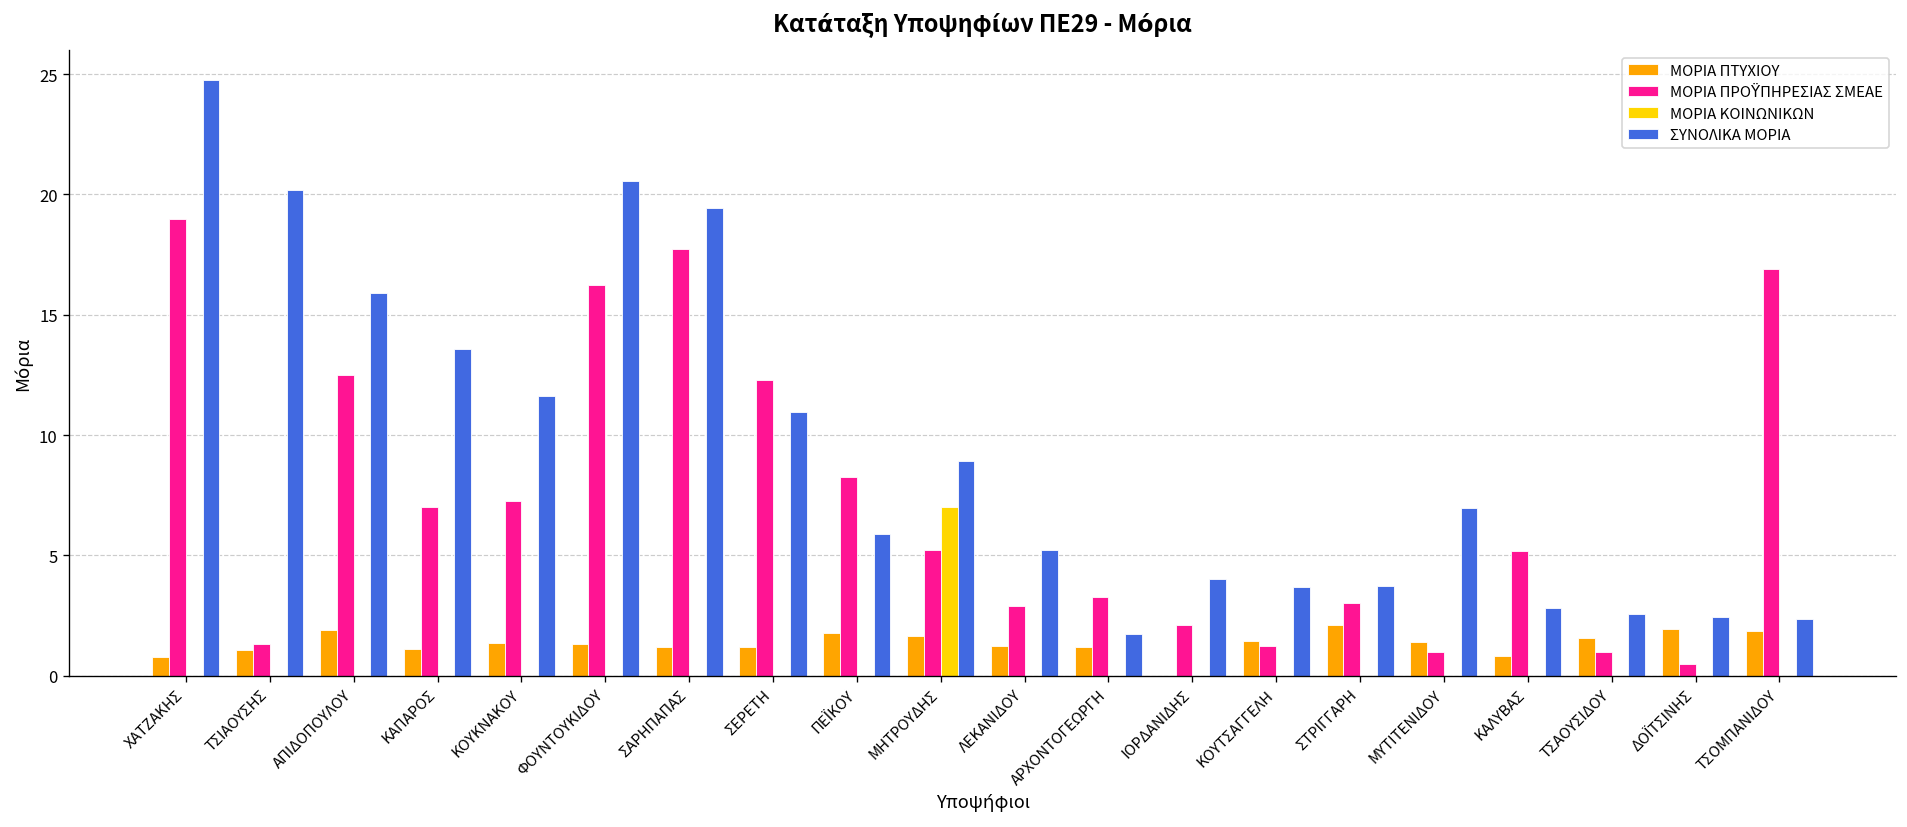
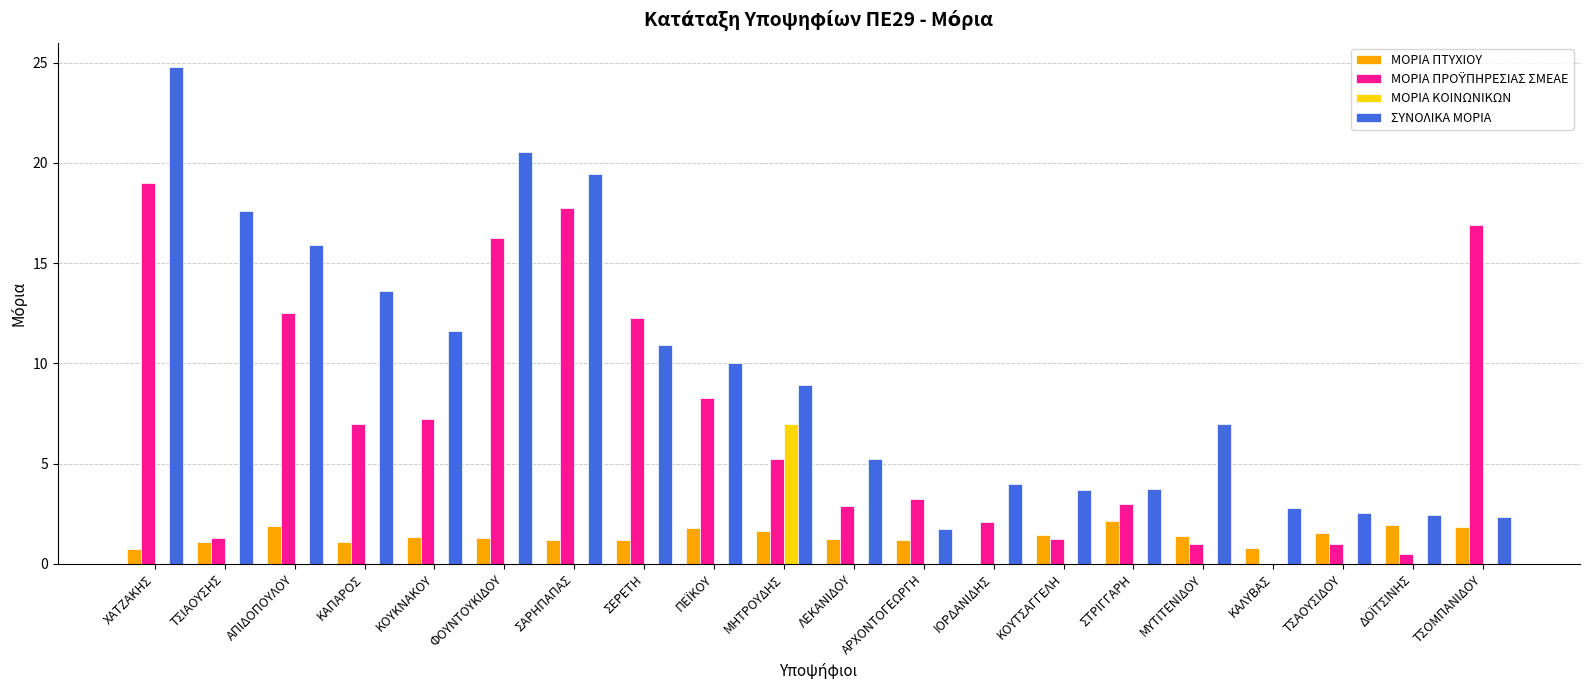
  {
    "ΜΟΡΙΑ ΠΡΟΫΠΗΡΕΣΙΑΣ ΣΜΕΑΕ": {
      "ΧΑΤΖΑΚΗΣ": 19.0,
      "ΤΣΙΑΟΥΣΗΣ": 1.3,
      "ΑΠΙΔΟΠΟΥΛΟΥ": 12.5,
      "ΚΑΠΑΡΟΣ": 7.0,
      "ΚΟΥΚΝΑΚΟΥ": 7.3,
      "ΦΟΥΝΤΟΥΚΙΔΟΥ": 16.3,
      "ΣΑΡΗΠΑΠΑΣ": 17.8,
      "ΣΕΡΕΤΗ": 12.3,
      "ΠΕΪΚΟΥ": 8.3,
      "ΜΗΤΡΟΥΔΗΣ": 5.2,
      "ΛΕΚΑΝΙΔΟΥ": 2.9,
      "ΑΡΧΟΝΤΟΓΕΩΡΓΗ": 3.3,
      "ΙΟΡΔΑΝΙΔΗΣ": 2.1,
      "ΚΟΥΤΣΑΓΓΕΛΗ": 1.3,
      "ΣΤΡΙΓΓΑΡΗ": 3.0,
      "ΜΥΤΙΤΕΝΙΔΟΥ": 1.0,
-     "ΚΑΛΥΒΑΣ": 5.2,
+     "ΚΑΛΥΒΑΣ": 0.0,
      "ΤΣΑΟΥΣΙΔΟΥ": 1.0,
      "ΔΟΪΤΣΙΝΗΣ": 0.5,
      "ΤΣΟΜΠΑΝΙΔΟΥ": 16.9
    },
    "ΣΥΝΟΛΙΚΑ ΜΟΡΙΑ": {
      "ΧΑΤΖΑΚΗΣ": 24.8,
-     "ΤΣΙΑΟΥΣΗΣ": 20.2,
+     "ΤΣΙΑΟΥΣΗΣ": 17.6,
      "ΑΠΙΔΟΠΟΥΛΟΥ": 15.9,
      "ΚΑΠΑΡΟΣ": 13.6,
      "ΚΟΥΚΝΑΚΟΥ": 11.6,
      "ΦΟΥΝΤΟΥΚΙΔΟΥ": 20.6,
      "ΣΑΡΗΠΑΠΑΣ": 19.5,
      "ΣΕΡΕΤΗ": 10.9,
-     "ΠΕΪΚΟΥ": 5.9,
+     "ΠΕΪΚΟΥ": 10.0,
      "ΜΗΤΡΟΥΔΗΣ": 8.9,
      "ΛΕΚΑΝΙΔΟΥ": 5.2,
      "ΑΡΧΟΝΤΟΓΕΩΡΓΗ": 1.7,
      "ΙΟΡΔΑΝΙΔΗΣ": 4.0,
      "ΚΟΥΤΣΑΓΓΕΛΗ": 3.7,
      "ΣΤΡΙΓΓΑΡΗ": 3.7,
      "ΜΥΤΙΤΕΝΙΔΟΥ": 7.0,
      "ΚΑΛΥΒΑΣ": 2.8,
      "ΤΣΑΟΥΣΙΔΟΥ": 2.6,
      "ΔΟΪΤΣΙΝΗΣ": 2.4,
      "ΤΣΟΜΠΑΝΙΔΟΥ": 2.4
    }
  }
